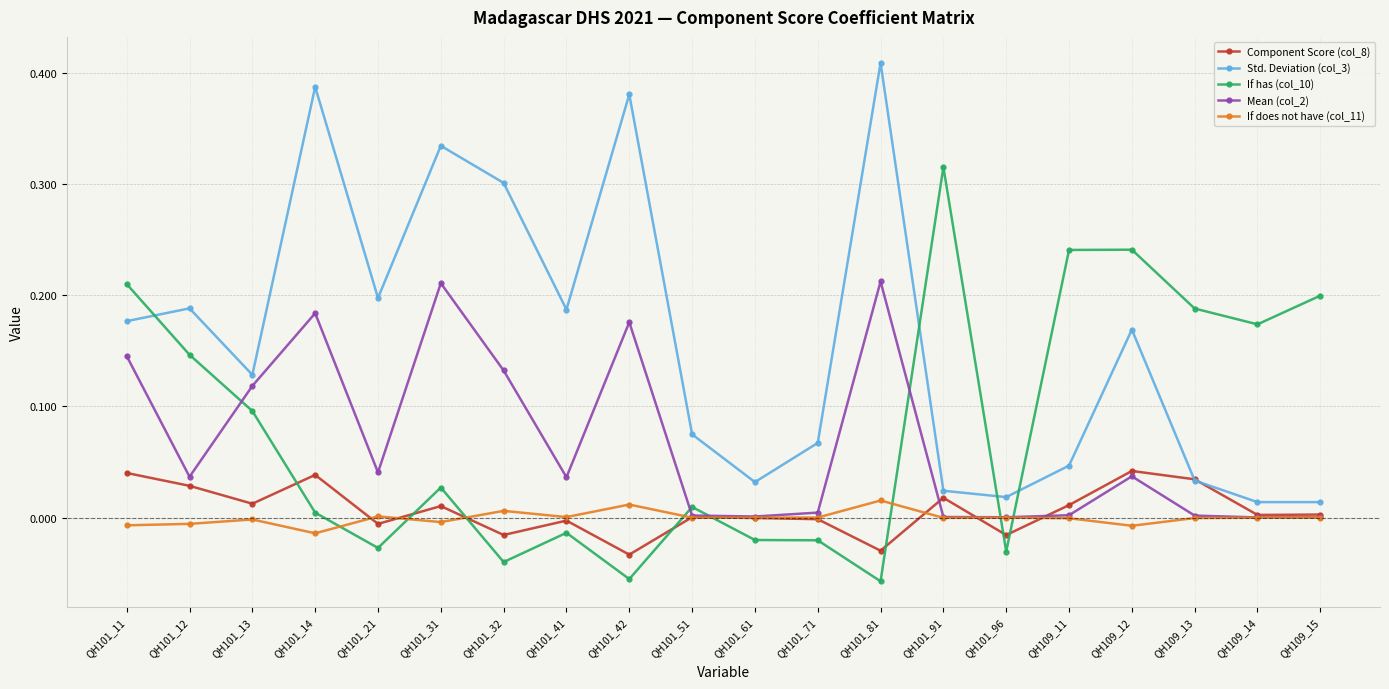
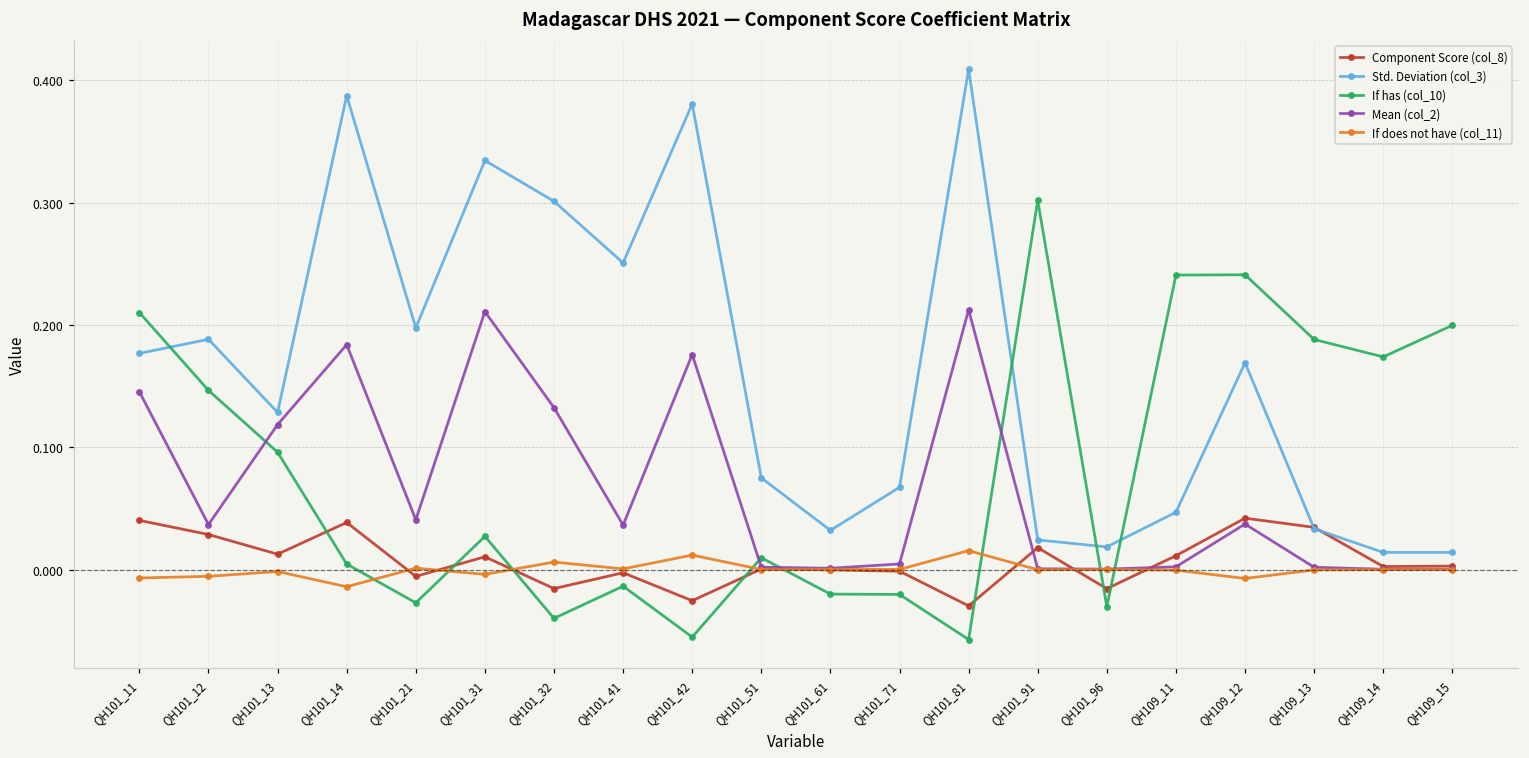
  {
    "Component Score (col_8)": {
      "QH101_11": 0.040,
      "QH101_12": 0.029,
      "QH101_13": 0.013,
      "QH101_14": 0.038,
      "QH101_21": -0.006,
      "QH101_31": 0.010,
      "QH101_32": -0.016,
      "QH101_41": -0.003,
-     "QH101_42": -0.033,
+     "QH101_42": -0.026,
      "QH101_81": -0.030,
      "QH101_91": 0.018,
      "QH101_96": -0.016,
      "QH109_11": 0.011,
      "QH109_12": 0.042,
      "QH109_15": 0.003
    },
    "Std. Deviation (col_3)": {
      "QH101_11": 0.177,
      "QH101_12": 0.188,
      "QH101_13": 0.128,
      "QH101_14": 0.387,
      "QH101_21": 0.198,
      "QH101_31": 0.334,
      "QH101_32": 0.301,
-     "QH101_41": 0.187,
+     "QH101_41": 0.251,
      "QH101_42": 0.381,
      "QH101_51": 0.075,
      "QH101_61": 0.032,
      "QH101_71": 0.067,
      "QH101_81": 0.409,
      "QH101_91": 0.024,
      "QH101_96": 0.018,
      "QH109_11": 0.047,
      "QH109_12": 0.169,
      "QH109_14": 0.014,
      "QH109_15": 0.014
    },
    "If has (col_10)": {
      "QH101_11": 0.210,
      "QH101_12": 0.146,
      "QH101_13": 0.096,
      "QH101_14": 0.005,
      "QH101_21": -0.027,
      "QH101_31": 0.027,
      "QH101_32": -0.040,
      "QH101_41": -0.014,
      "QH101_42": -0.055,
      "QH101_51": 0.010,
      "QH101_61": -0.020,
      "QH101_71": -0.020,
      "QH101_81": -0.057,
-     "QH101_91": 0.315,
+     "QH101_91": 0.302,
      "QH101_96": -0.030,
      "QH109_11": 0.241,
      "QH109_12": 0.241,
      "QH109_13": 0.188,
      "QH109_14": 0.174,
      "QH109_15": 0.200
    },
    "Mean (col_2)": {
      "QH101_11": 0.145,
      "QH101_12": 0.037,
      "QH101_13": 0.118,
      "QH101_14": 0.184,
      "QH101_21": 0.041,
      "QH101_31": 0.211,
      "QH101_32": 0.132,
      "QH101_41": 0.036,
      "QH101_42": 0.176,
      "QH101_71": 0.005,
      "QH101_81": 0.212,
      "QH109_11": 0.002,
      "QH109_12": 0.037
    },
    "If does not have (col_11)": {
      "QH101_11": -0.007,
      "QH101_12": -0.006,
      "QH101_13": -0.002,
      "QH101_14": -0.014,
      "QH101_21": 0.001,
      "QH101_31": -0.004,
      "QH101_32": 0.006,
      "QH101_41": 0.001,
      "QH101_42": 0.012,
      "QH101_81": 0.015,
      "QH109_11": -0.001,
      "QH109_12": -0.007
    }
  }
